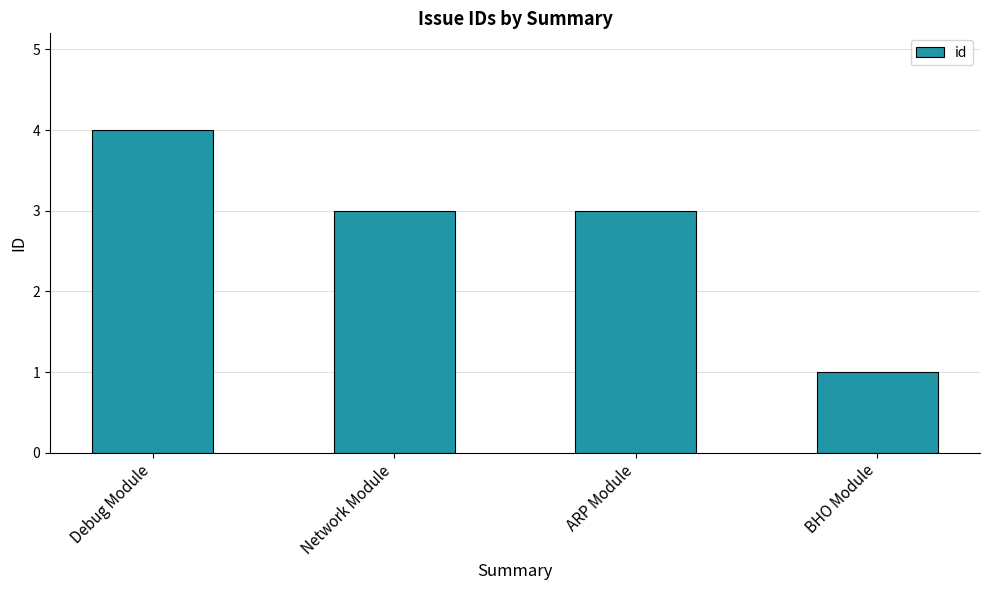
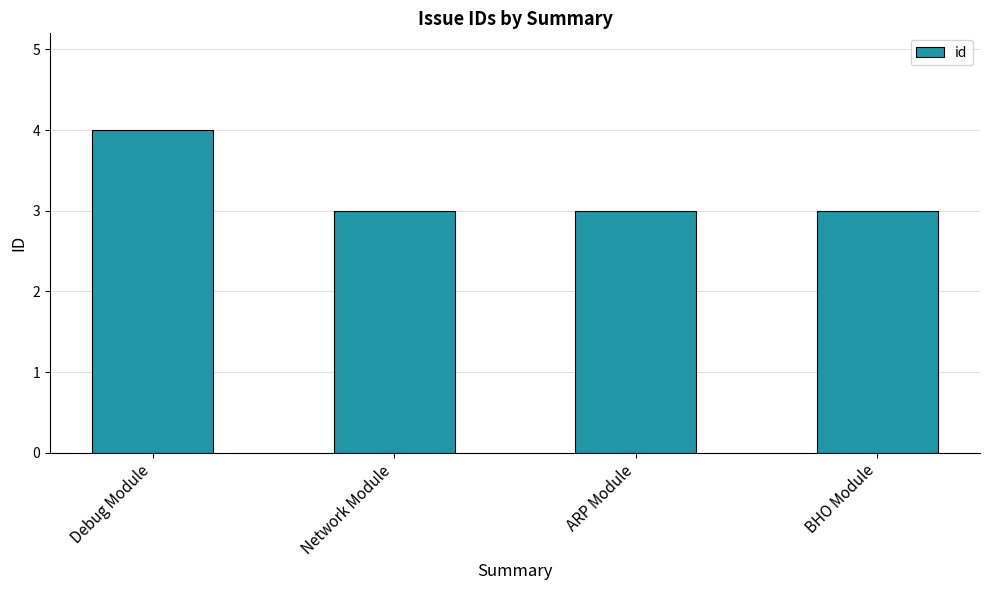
  {
    "Debug Module": 4,
    "Network Module": 3,
    "ARP Module": 3,
-   "BHO Module": 1
+   "BHO Module": 3
  }
